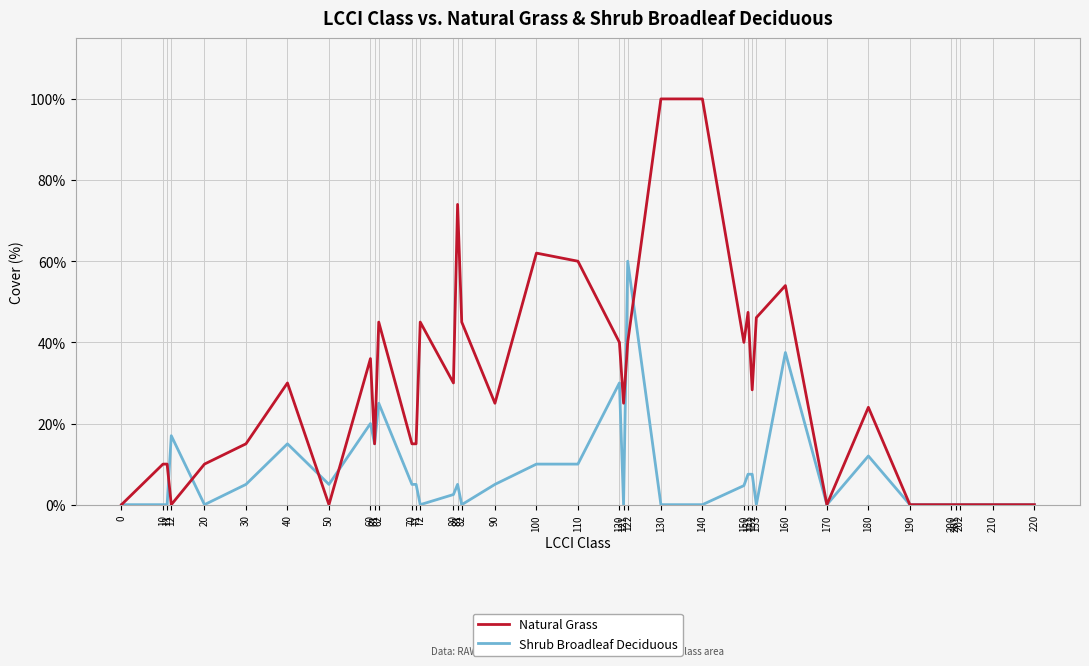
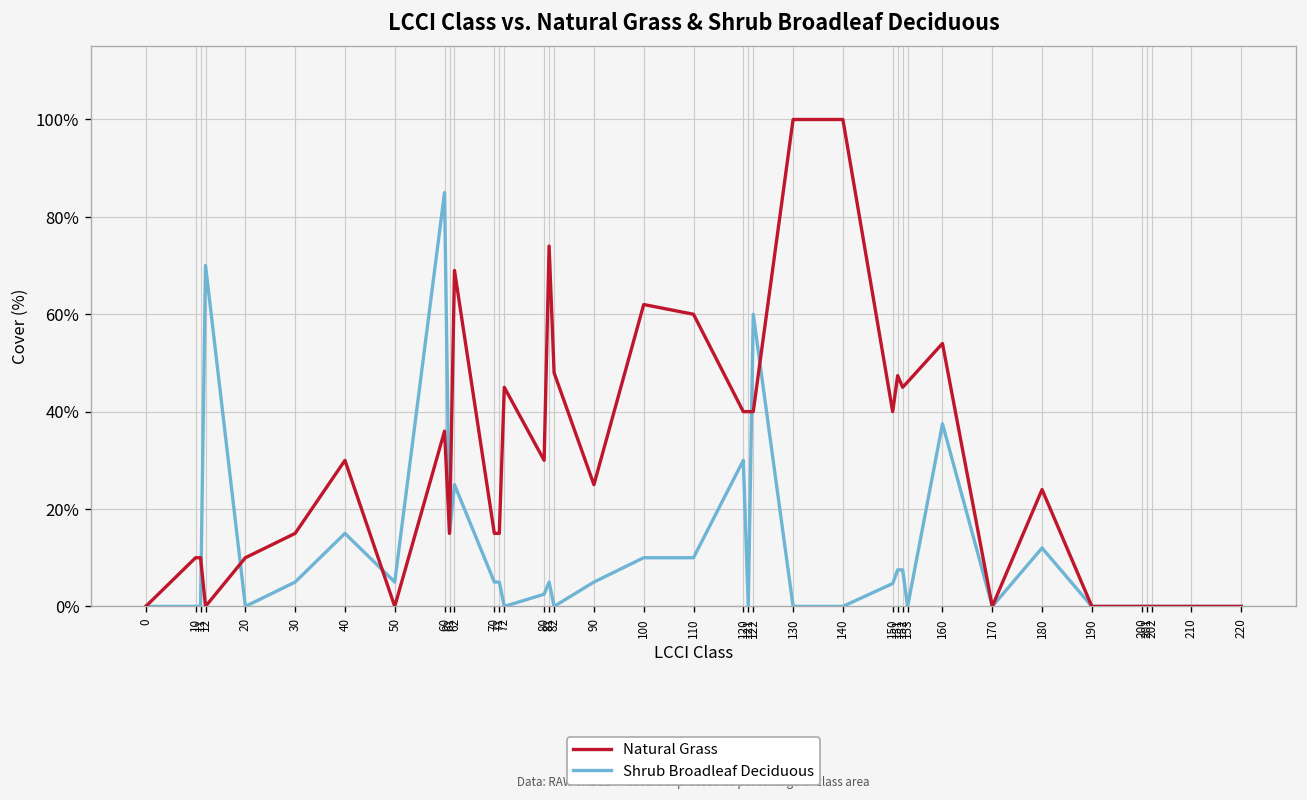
  {
    "Natural Grass": {
      "10": "10%",
      "11": "10%",
      "12": "0%",
      "20": "10%",
      "30": "15%",
      "40": "30%",
      "50": "0%",
      "60": "36%",
-     "62": "45%",
+     "62": "69%",
      "70": "15%",
      "71": "15%",
      "72": "45%",
      "80": "30%",
      "81": "74%",
-     "82": "45%",
+     "82": "48%",
      "90": "25%",
      "100": "62%",
      "110": "60%",
      "120": "40%",
-     "121": "25%",
+     "121": "40%",
      "122": "40%",
      "130": "100%",
      "140": "100%",
      "150": "40%",
      "151": "47%",
-     "152": "28%",
+     "152": "45%",
      "153": "46%",
      "160": "54%",
      "180": "24%"
    },
    "Shrub Broadleaf Deciduous": {
      "10": "0%",
      "11": "0%",
-     "12": "17%",
+     "12": "70%",
      "20": "0%",
      "30": "5%",
      "40": "15%",
      "50": "5%",
-     "60": "20%",
+     "60": "85%",
      "62": "25%",
      "70": "5%",
      "71": "5%",
      "72": "0%",
      "80": "3%",
      "81": "5%",
      "82": "0%",
      "90": "5%",
      "100": "10%",
      "110": "10%",
      "120": "30%",
      "121": "0%",
      "122": "60%",
      "130": "0%",
      "140": "0%",
      "150": "5%",
      "151": "8%",
      "152": "8%",
      "153": "0%",
      "160": "38%",
      "180": "12%"
    }
  }
